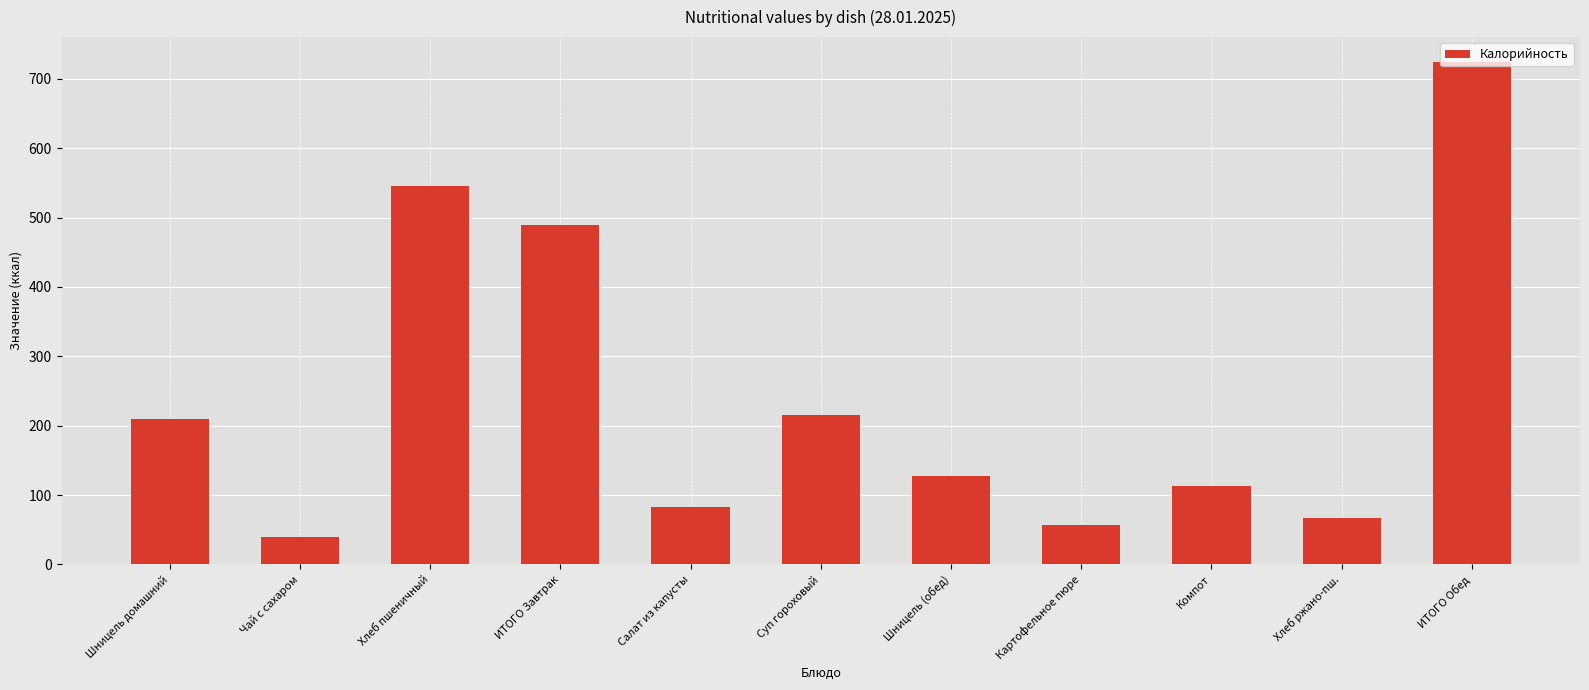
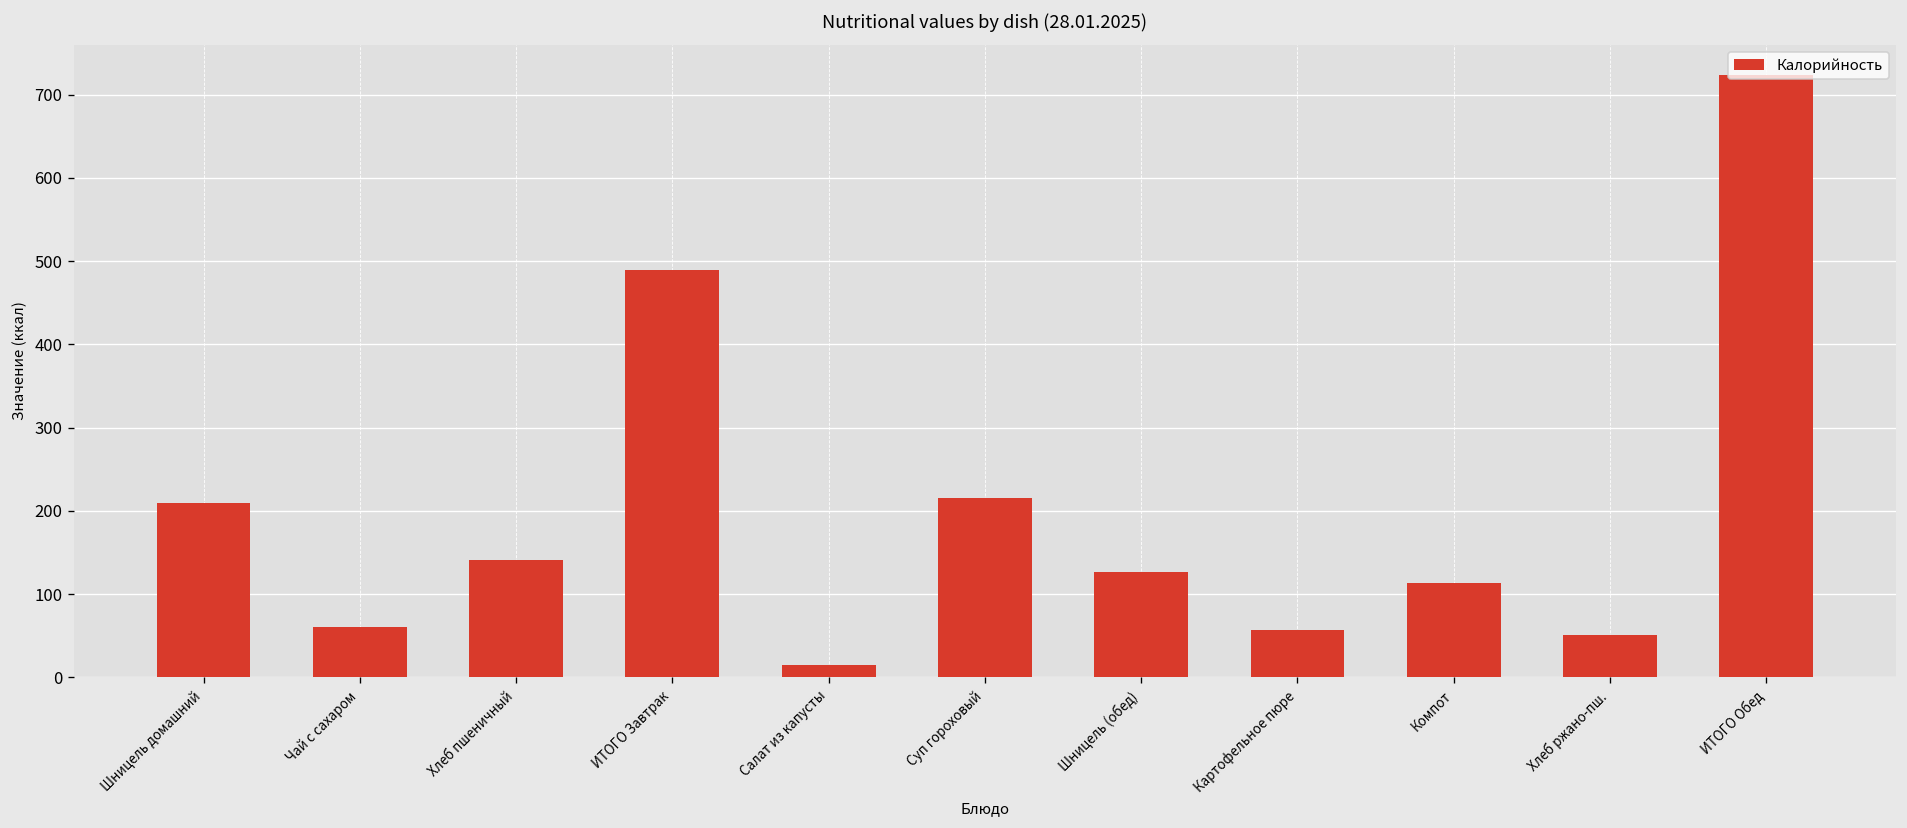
  {
    "Шницель домашний": 210,
-   "Чай с сахаром": 40,
-   "Хлеб пшеничный": 550,
+   "Чай с сахаром": 60,
+   "Хлеб пшеничный": 140,
    "ИТОГО Завтрак": 490,
-   "Салат из капусты": 80,
+   "Салат из капусты": 20,
    "Суп гороховый": 220,
    "Шницель (обед)": 130,
    "Картофельное пюре": 60,
    "Компот": 110,
-   "Хлеб ржано-пш.": 70
+   "Хлеб ржано-пш.": 50
  }
